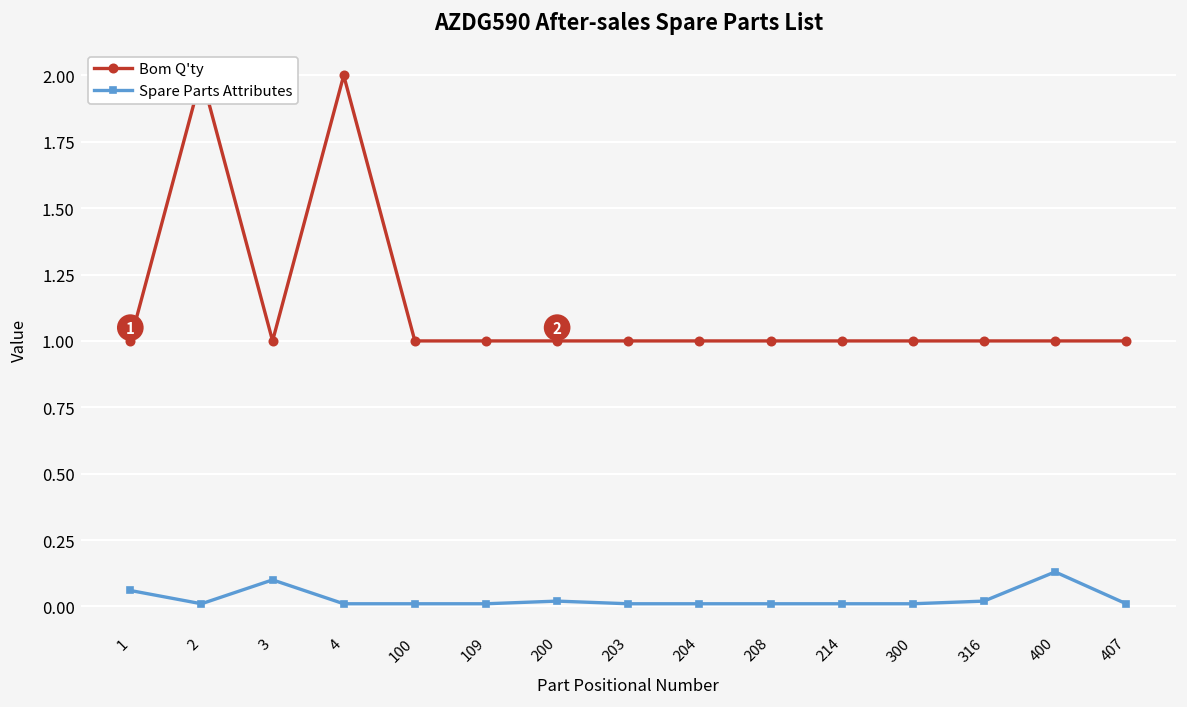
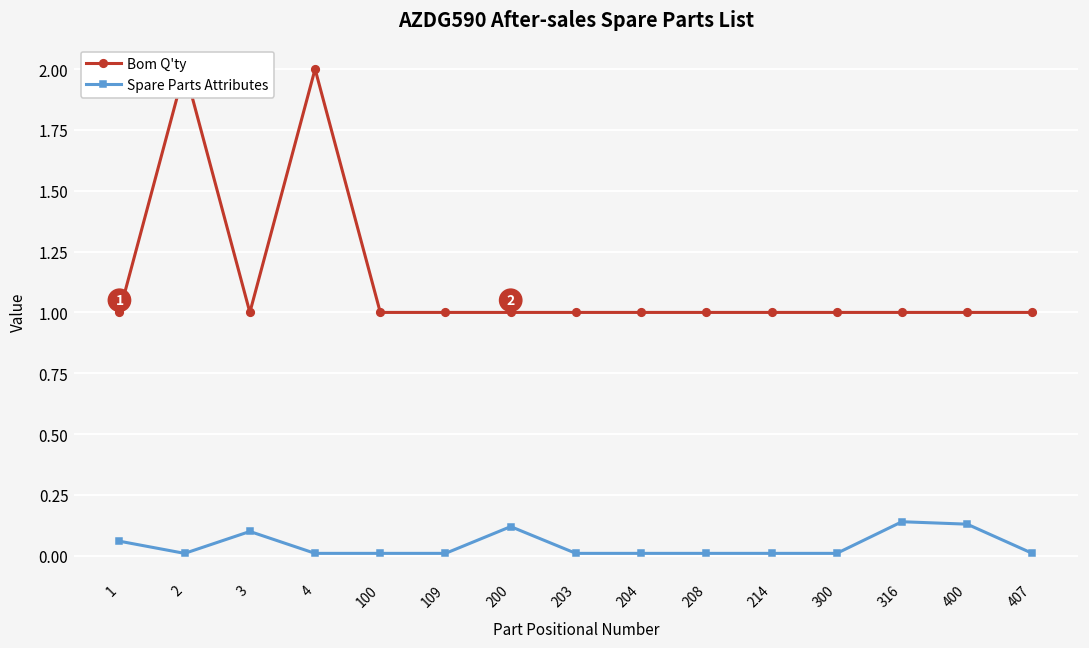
  {
    "Bom Q'ty": {
      "3": 1.00,
      "4": 2.00,
      "100": 1.00,
      "109": 1.00,
      "203": 1.00,
      "204": 1.00,
      "208": 1.00,
      "214": 1.00,
      "300": 1.00,
      "316": 1.00,
      "400": 1.00,
      "407": 1.00
    },
    "Spare Parts Attributes": {
      "1": 0.06,
      "2": 0.01,
      "3": 0.10,
      "4": 0.01,
      "100": 0.01,
      "109": 0.01,
-     "200": 0.02,
+     "200": 0.12,
      "203": 0.01,
      "204": 0.01,
      "208": 0.01,
      "214": 0.01,
      "300": 0.01,
-     "316": 0.02,
+     "316": 0.14,
      "400": 0.13,
      "407": 0.01
    }
  }
